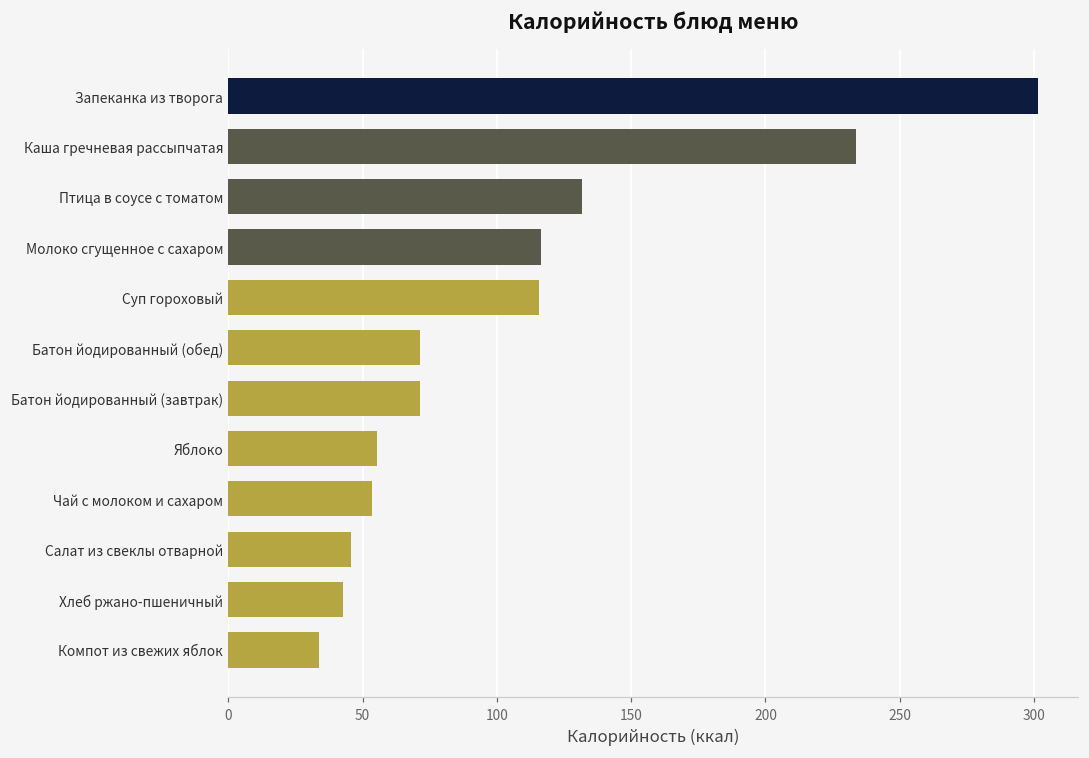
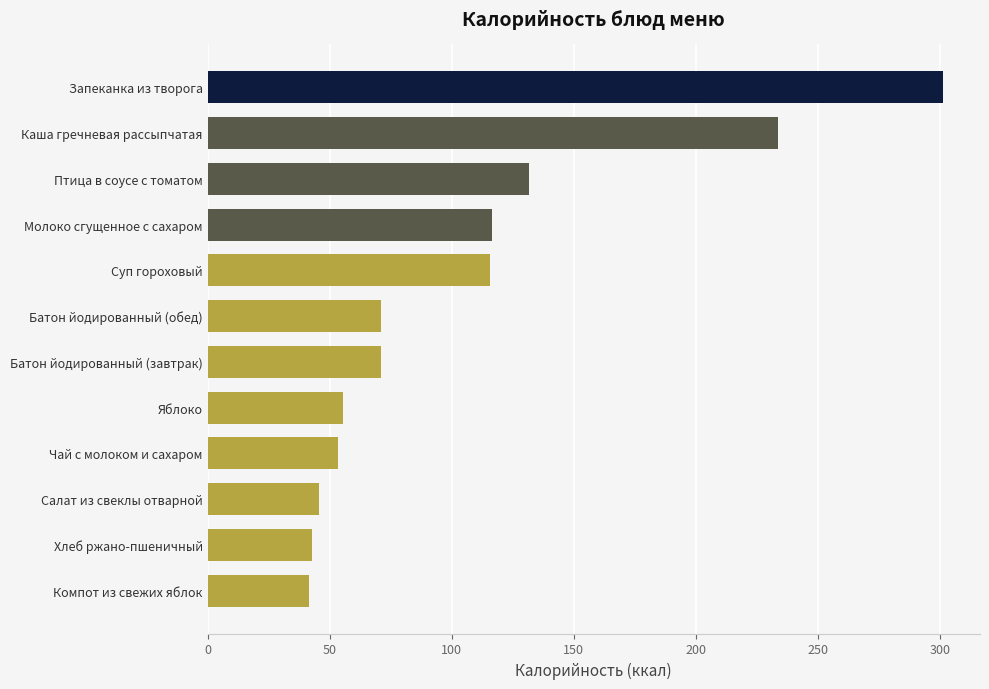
  {
    "Запеканка из творога": 301,
    "Каша гречневая рассыпчатая": 234,
    "Птица в соусе с томатом": 132,
    "Молоко сгущенное с сахаром": 117,
    "Суп гороховый": 115,
    "Батон йодированный (обед)": 71,
    "Батон йодированный (завтрак)": 71,
    "Яблоко": 55,
    "Чай с молоком и сахаром": 54,
    "Салат из свеклы отварной": 46,
    "Хлеб ржано-пшеничный": 43,
-   "Компот из свежих яблок": 34
+   "Компот из свежих яблок": 42
  }
